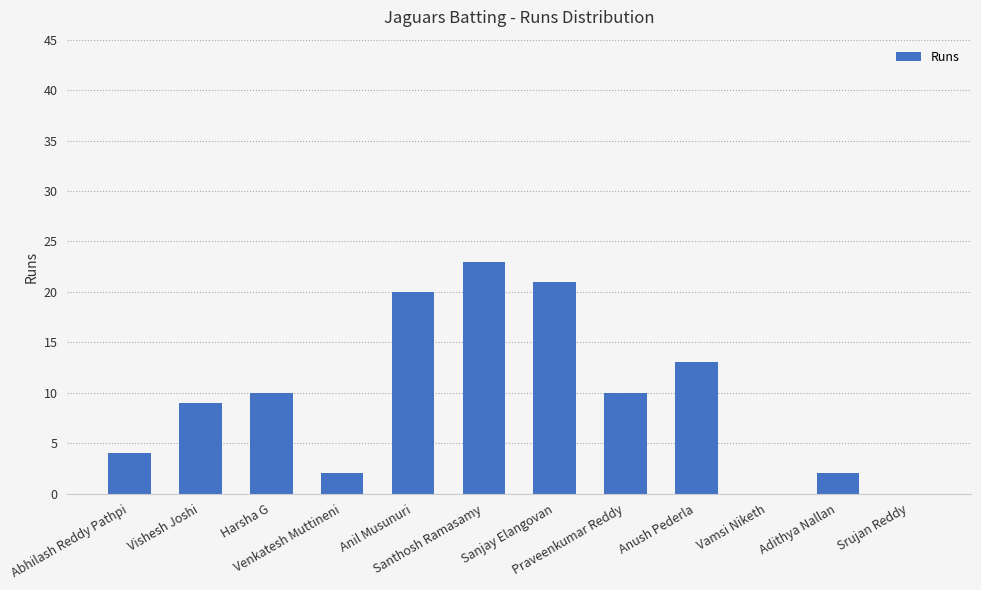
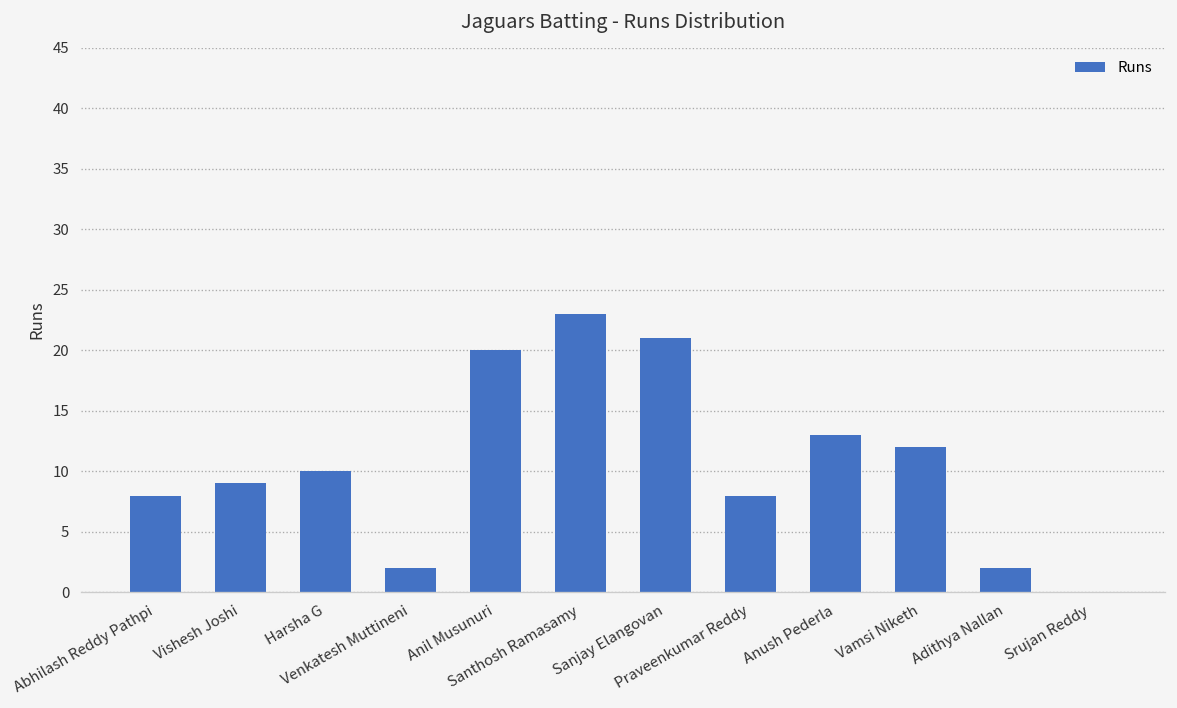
  {
-   "Abhilash Reddy Pathpi": 4,
+   "Abhilash Reddy Pathpi": 8,
    "Vishesh Joshi": 9,
    "Harsha G": 10,
    "Venkatesh Muttineni": 2,
    "Anil Musunuri": 20,
    "Santhosh Ramasamy": 23,
    "Sanjay Elangovan": 21,
-   "Praveenkumar Reddy": 10,
+   "Praveenkumar Reddy": 8,
    "Anush Pederla": 13,
-   "Vamsi Niketh": 0,
+   "Vamsi Niketh": 12,
    "Adithya Nallan": 2,
    "Srujan Reddy": 0
  }
